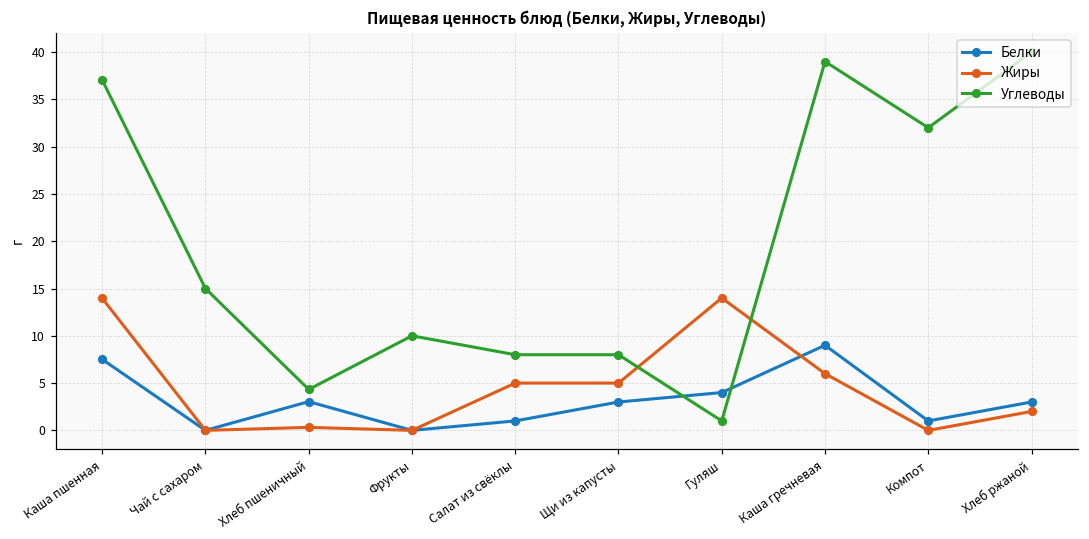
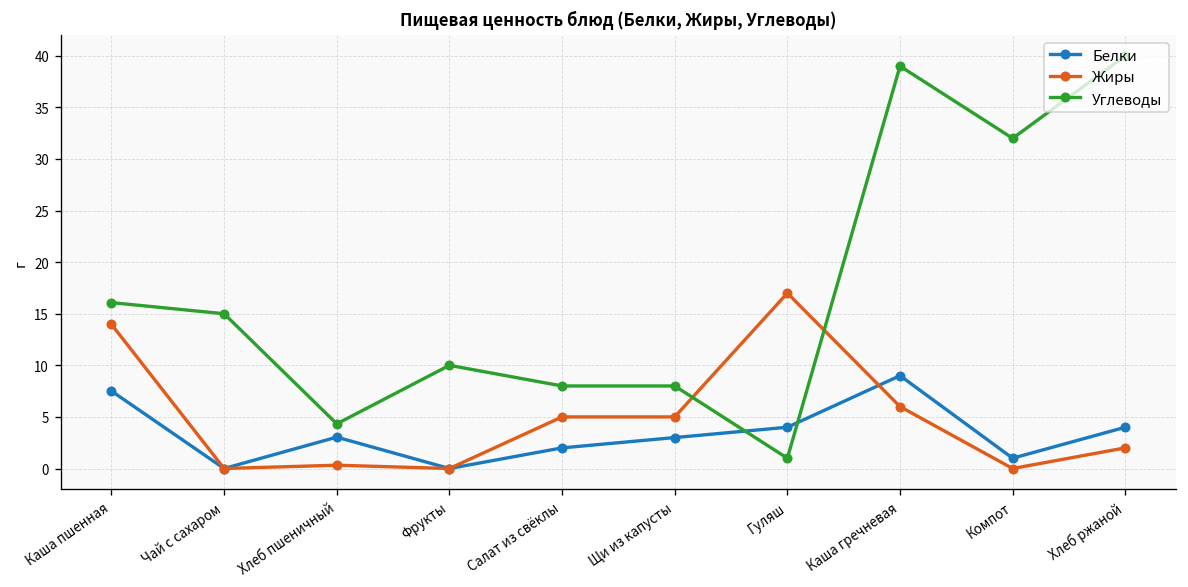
  {
    "Белки": {
      "Каша пшенная": 8,
      "Хлеб пшеничный": 3,
-     "Салат из свёклы": 1,
+     "Салат из свёклы": 2,
      "Щи из капусты": 3,
      "Гуляш": 4,
      "Каша гречневая": 9,
      "Компот": 1,
-     "Хлеб ржаной": 3
+     "Хлеб ржаной": 4
    },
    "Жиры": {
      "Каша пшенная": 14,
      "Хлеб пшеничный": 0,
      "Салат из свёклы": 5,
      "Щи из капусты": 5,
-     "Гуляш": 14,
+     "Гуляш": 17,
      "Каша гречневая": 6,
      "Компот": 0,
      "Хлеб ржаной": 2
    },
    "Углеводы": {
-     "Каша пшенная": 37,
+     "Каша пшенная": 16,
      "Чай с сахаром": 15,
      "Хлеб пшеничный": 4,
      "Фрукты": 10,
      "Салат из свёклы": 8,
      "Щи из капусты": 8,
      "Гуляш": 1,
      "Каша гречневая": 39,
      "Компот": 32
    }
  }
